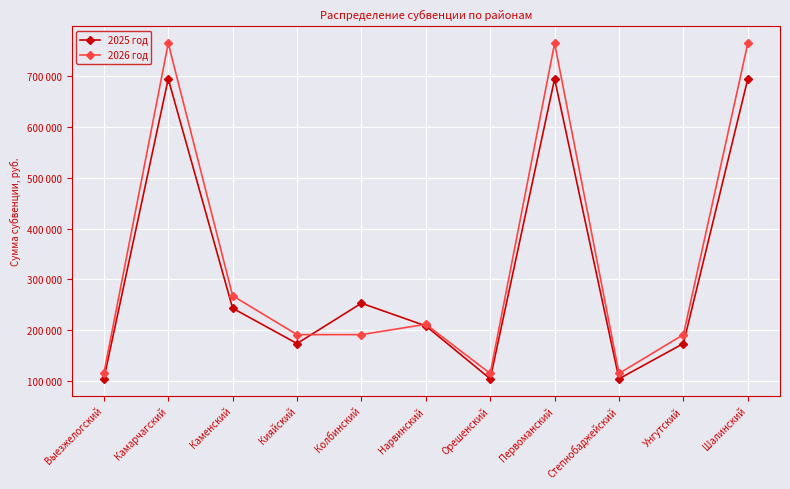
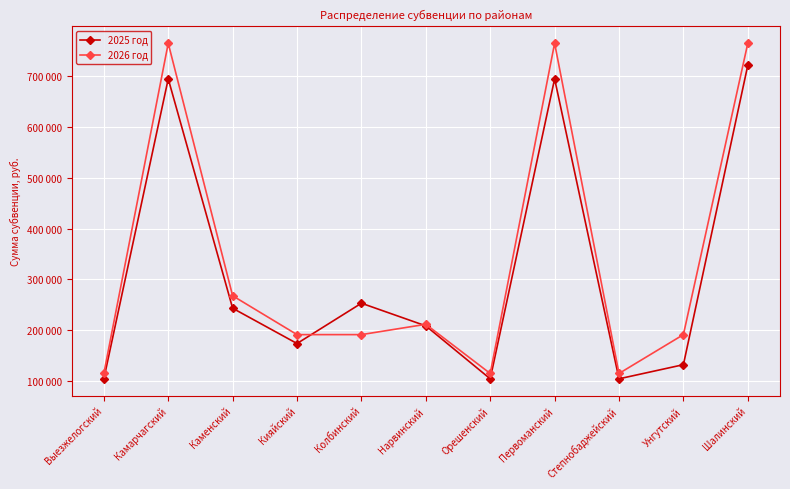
  {
    "2025 год": {
      "Выезжелогский": 100000,
      "Камарчагский": 690000,
      "Каменский": 240000,
      "Кияйский": 170000,
      "Колбинский": 250000,
      "Орешенский": 100000,
      "Первоманский": 690000,
      "Степнобаджейский": 100000,
-     "Унгутский": 170000,
-     "Шалинский": 690000
+     "Унгутский": 130000,
+     "Шалинский": 720000
    },
    "2026 год": {
      "Выезжелогский": 110000,
      "Камарчагский": 760000,
      "Каменский": 270000,
      "Кияйский": 190000,
      "Колбинский": 190000,
      "Орешенский": 110000,
      "Первоманский": 760000,
      "Степнобаджейский": 110000,
      "Унгутский": 190000,
      "Шалинский": 760000
    }
  }
